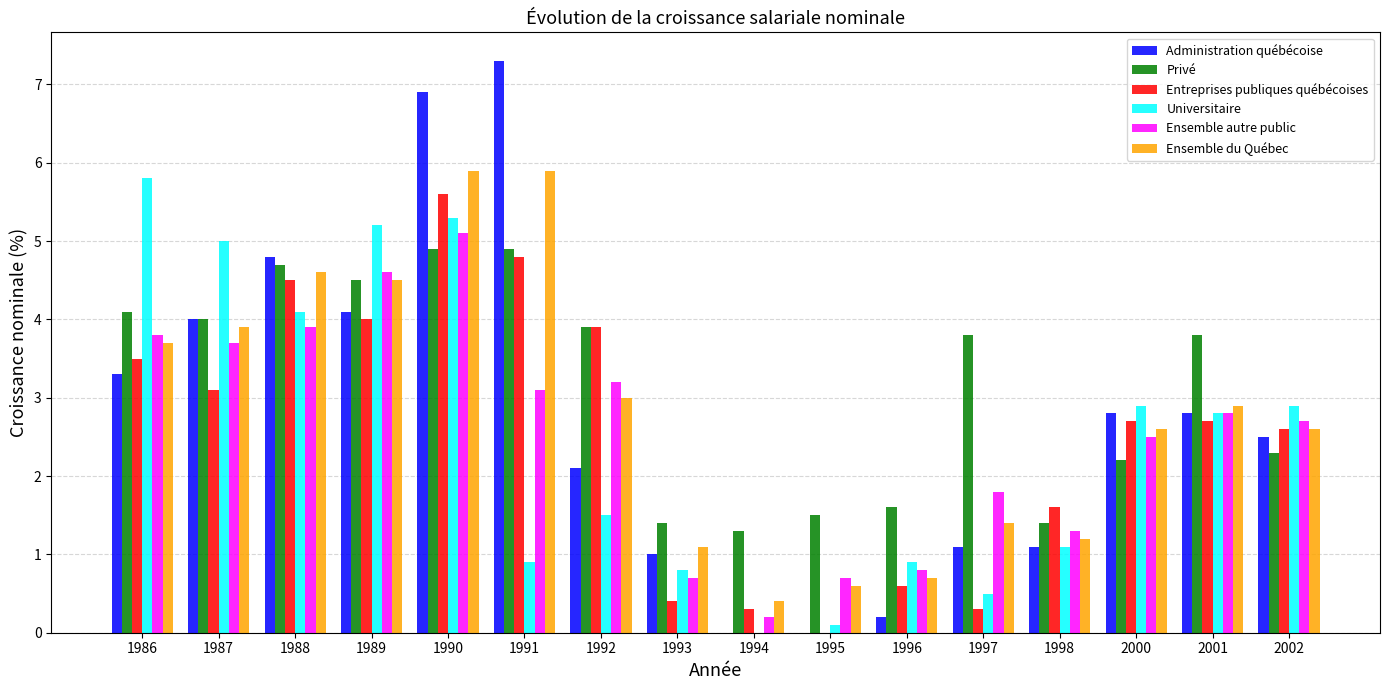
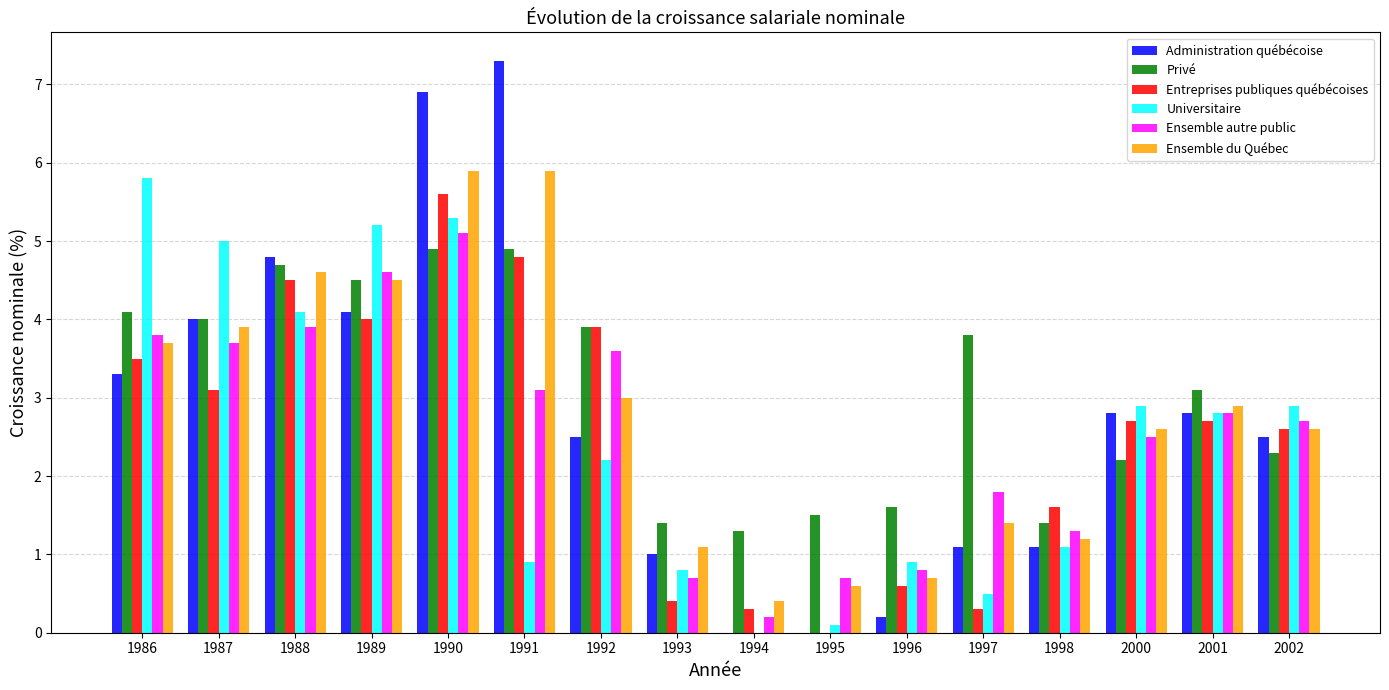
  {
    "Administration québécoise": {
      "1986": 3.3,
      "1987": 4.0,
      "1988": 4.8,
      "1989": 4.1,
      "1990": 6.9,
      "1991": 7.3,
-     "1992": 2.1,
+     "1992": 2.5,
      "1993": 1.0,
      "1994": 0.0,
      "1995": 0.0,
      "1996": 0.2,
      "1997": 1.1,
      "1998": 1.1,
      "2000": 2.8,
      "2001": 2.8,
      "2002": 2.5
    },
    "Privé": {
      "1986": 4.1,
      "1987": 4.0,
      "1988": 4.7,
      "1989": 4.5,
      "1990": 4.9,
      "1991": 4.9,
      "1992": 3.9,
      "1993": 1.4,
      "1994": 1.3,
      "1995": 1.5,
      "1996": 1.6,
      "1997": 3.8,
      "1998": 1.4,
      "2000": 2.2,
-     "2001": 3.8,
+     "2001": 3.1,
      "2002": 2.3
    },
    "Entreprises publiques québécoises": {
      "1986": 3.5,
      "1987": 3.1,
      "1988": 4.5,
      "1989": 4.0,
      "1990": 5.6,
      "1991": 4.8,
      "1992": 3.9,
      "1993": 0.4,
      "1994": 0.3,
      "1995": 0.0,
      "1996": 0.6,
      "1997": 0.3,
      "1998": 1.6,
      "2000": 2.7,
      "2001": 2.7,
      "2002": 2.6
    },
    "Universitaire": {
      "1986": 5.8,
      "1987": 5.0,
      "1988": 4.1,
      "1989": 5.2,
      "1990": 5.3,
      "1991": 0.9,
-     "1992": 1.5,
+     "1992": 2.2,
      "1993": 0.8,
      "1994": 0.0,
      "1995": 0.1,
      "1996": 0.9,
      "1997": 0.5,
      "1998": 1.1,
      "2000": 2.9,
      "2001": 2.8,
      "2002": 2.9
    },
    "Ensemble autre public": {
      "1986": 3.8,
      "1987": 3.7,
      "1988": 3.9,
      "1989": 4.6,
      "1990": 5.1,
      "1991": 3.1,
-     "1992": 3.2,
+     "1992": 3.6,
      "1993": 0.7,
      "1994": 0.2,
      "1995": 0.7,
      "1996": 0.8,
      "1997": 1.8,
      "1998": 1.3,
      "2000": 2.5,
      "2001": 2.8,
      "2002": 2.7
    },
    "Ensemble du Québec": {
      "1986": 3.7,
      "1987": 3.9,
      "1988": 4.6,
      "1989": 4.5,
      "1990": 5.9,
      "1991": 5.9,
      "1992": 3.0,
      "1993": 1.1,
      "1994": 0.4,
      "1995": 0.6,
      "1996": 0.7,
      "1997": 1.4,
      "1998": 1.2,
      "2000": 2.6,
      "2001": 2.9,
      "2002": 2.6
    }
  }
